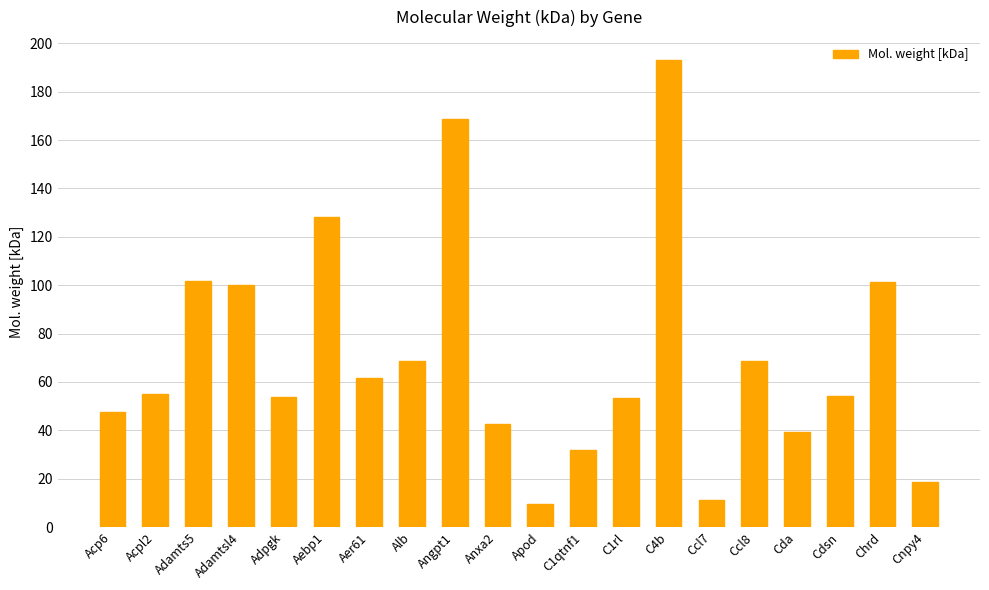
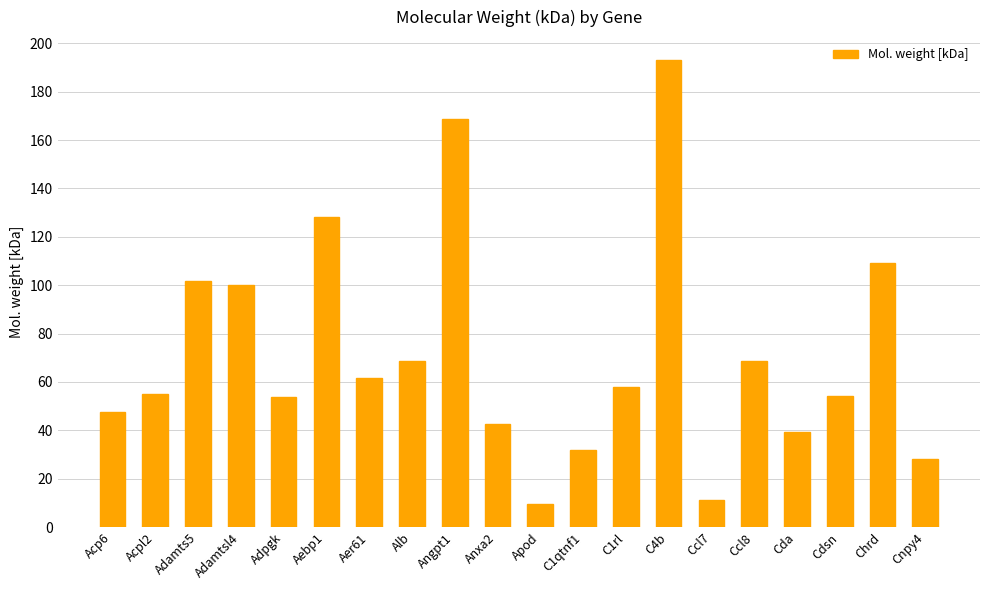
  {
    "Acp6": 48,
    "Acpl2": 55,
    "Adamts5": 102,
    "Adamtsl4": 100,
    "Adpgk": 54,
    "Aebp1": 128,
    "Aer61": 61,
    "Alb": 69,
    "Angpt1": 169,
    "Anxa2": 43,
    "Apod": 9,
    "C1qtnf1": 32,
-   "C1rl": 53,
+   "C1rl": 58,
    "C4b": 193,
    "Ccl7": 11,
    "Ccl8": 68,
    "Cda": 39,
    "Cdsn": 54,
-   "Chrd": 102,
-   "Cnpy4": 18
+   "Chrd": 109,
+   "Cnpy4": 28
  }
